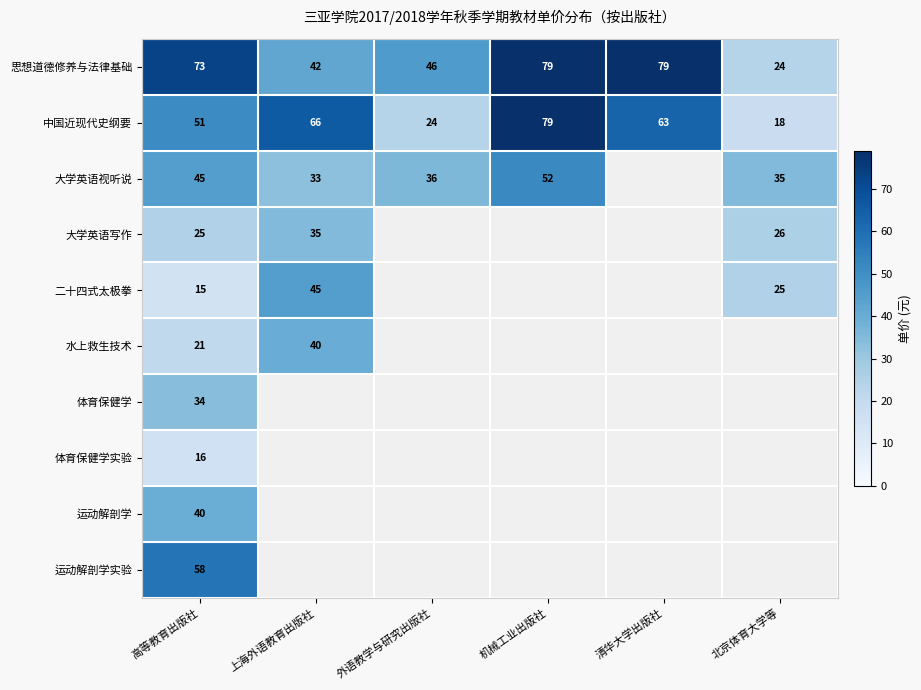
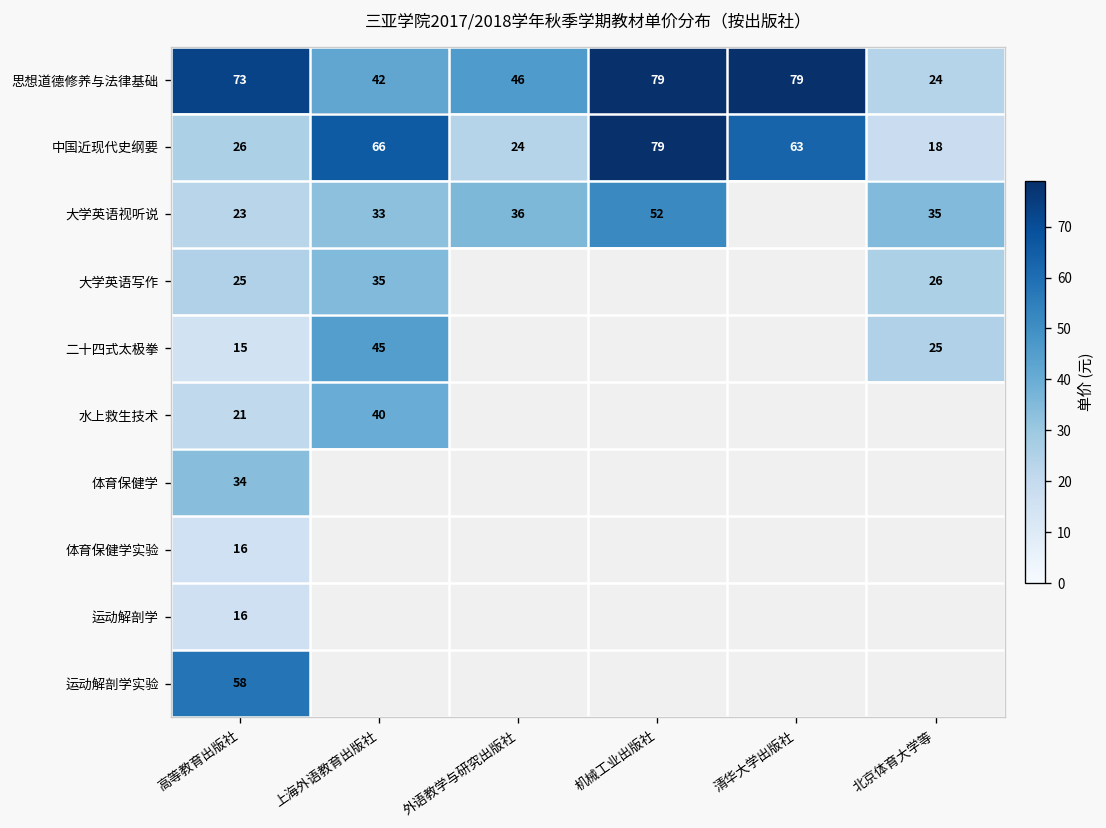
  {
    "思想道德修养与法律基础": {
      "高等教育出版社": 73,
      "上海外语教育出版社": 42,
      "外语教学与研究出版社": 46,
      "机械工业出版社": 79,
      "清华大学出版社": 79,
      "北京体育大学等": 24
    },
    "中国近现代史纲要": {
-     "高等教育出版社": 51,
+     "高等教育出版社": 26,
      "上海外语教育出版社": 66,
      "外语教学与研究出版社": 24,
      "机械工业出版社": 79,
      "清华大学出版社": 63,
      "北京体育大学等": 18
    },
    "大学英语视听说": {
-     "高等教育出版社": 45,
+     "高等教育出版社": 23,
      "上海外语教育出版社": 33,
      "外语教学与研究出版社": 36,
      "机械工业出版社": 52,
      "北京体育大学等": 35
    },
    "大学英语写作": {
      "高等教育出版社": 25,
      "上海外语教育出版社": 35,
      "北京体育大学等": 26
    },
    "二十四式太极拳": {
      "高等教育出版社": 15,
      "上海外语教育出版社": 45,
      "北京体育大学等": 25
    },
    "水上救生技术": {
      "高等教育出版社": 21,
      "上海外语教育出版社": 40
    },
    "体育保健学": {
      "高等教育出版社": 34
    },
    "体育保健学实验": {
      "高等教育出版社": 16
    },
    "运动解剖学": {
-     "高等教育出版社": 40
+     "高等教育出版社": 16
    },
    "运动解剖学实验": {
      "高等教育出版社": 58
    }
  }
